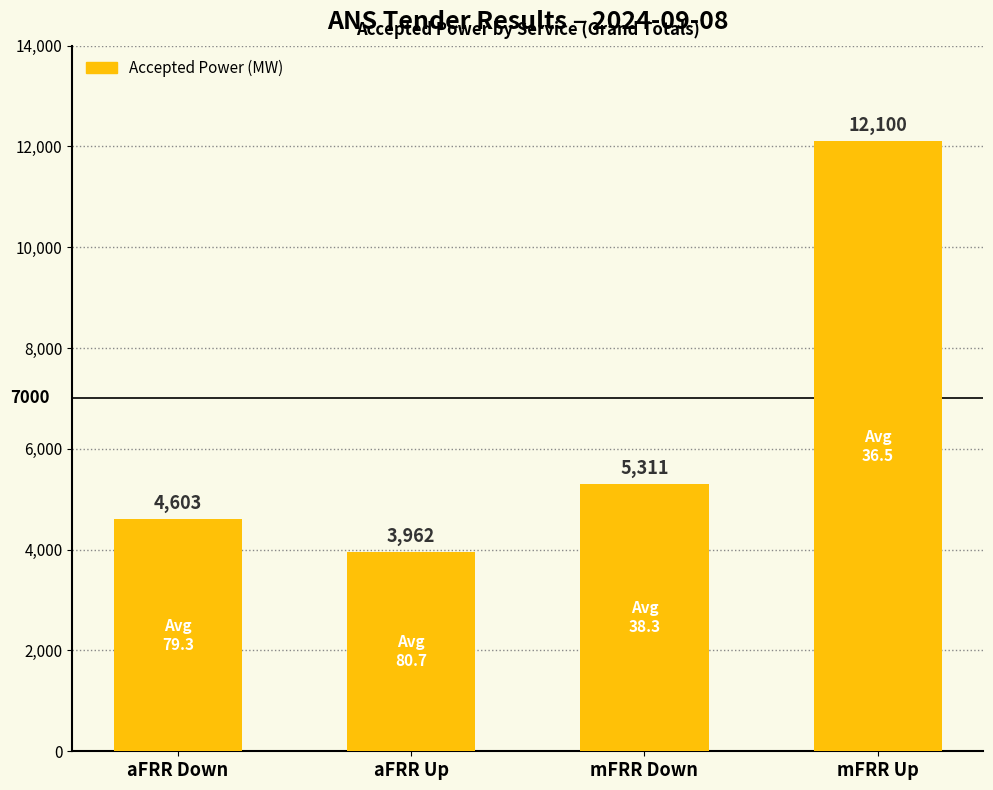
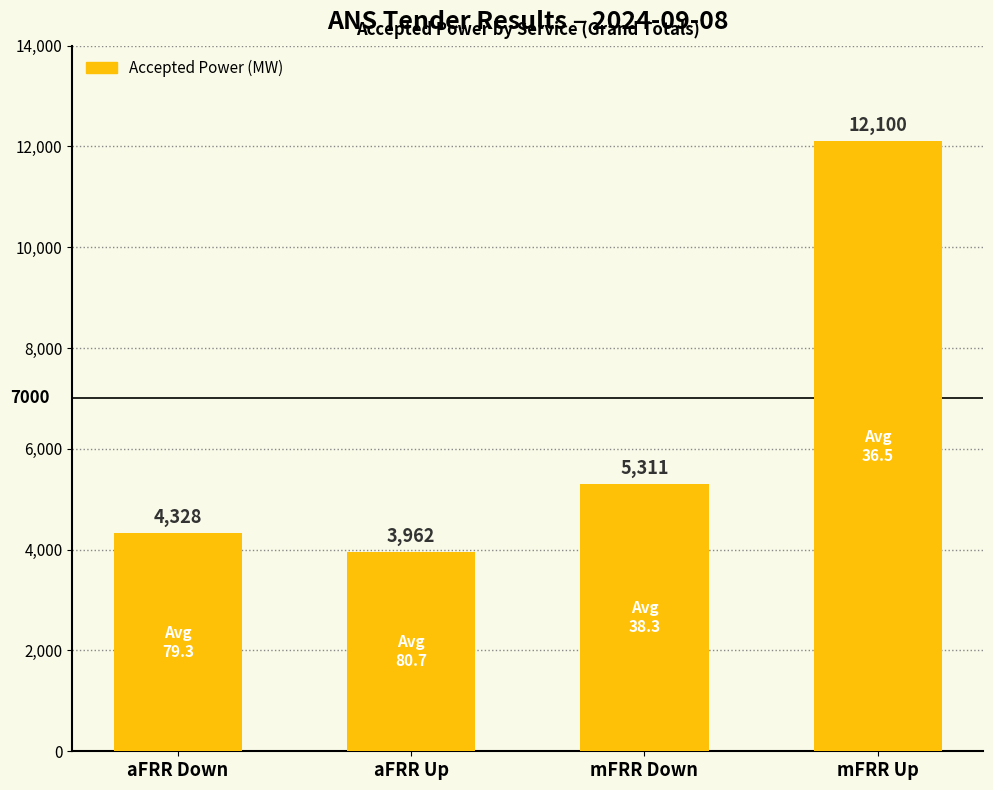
  {
-   "aFRR Down": "4,603",
+   "aFRR Down": "4,328",
    "aFRR Up": "3,962",
    "mFRR Down": "5,311",
    "mFRR Up": "12,100"
  }
